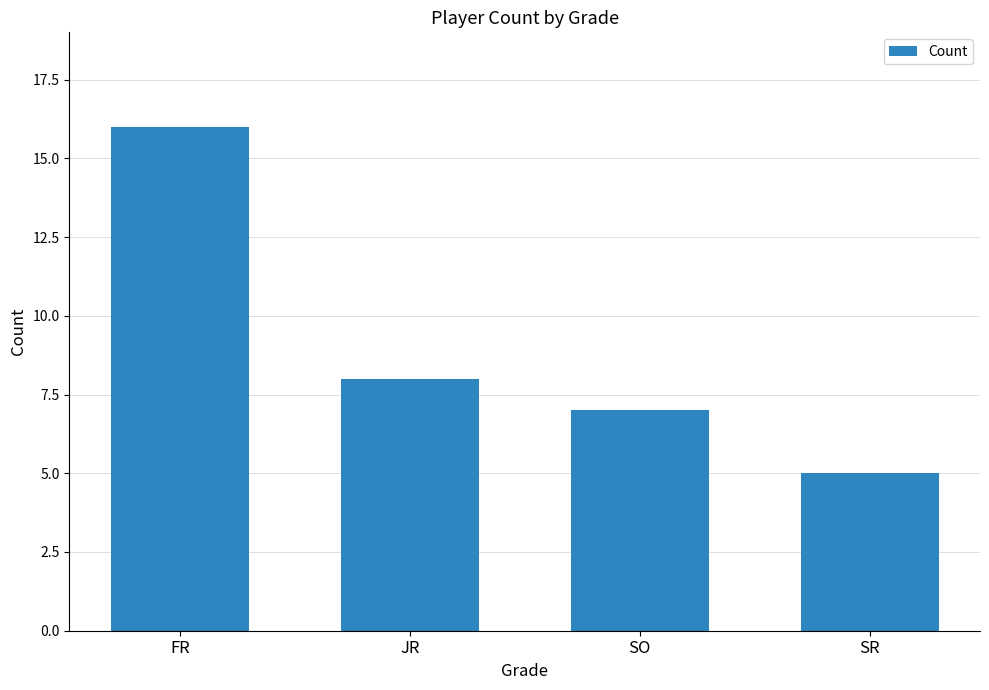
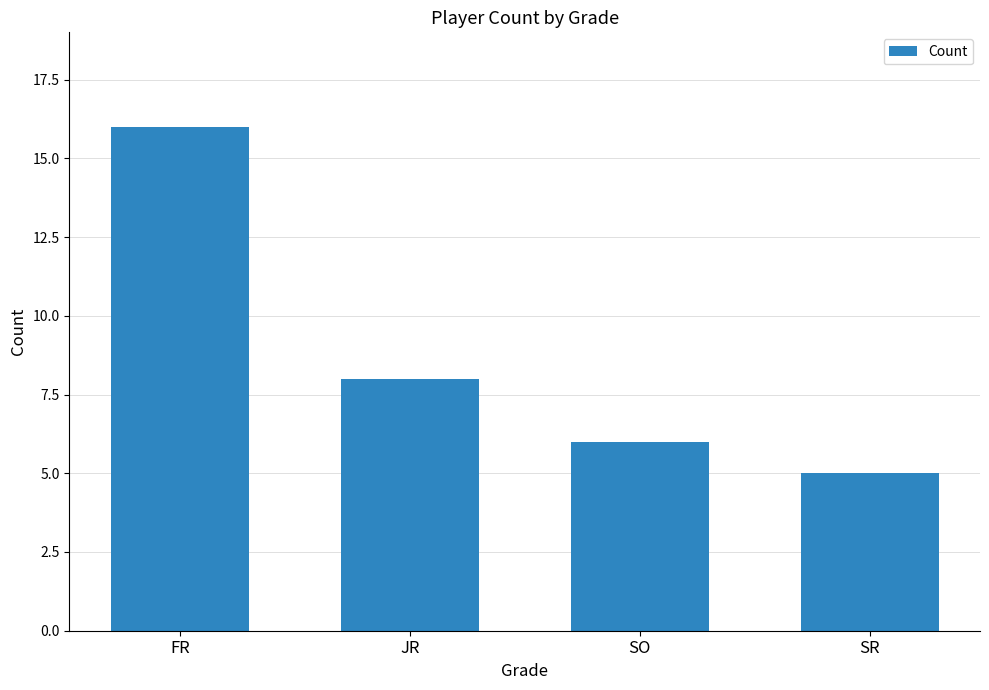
  {
    "FR": 16,
    "JR": 8,
-   "SO": 7,
+   "SO": 6,
    "SR": 5
  }
